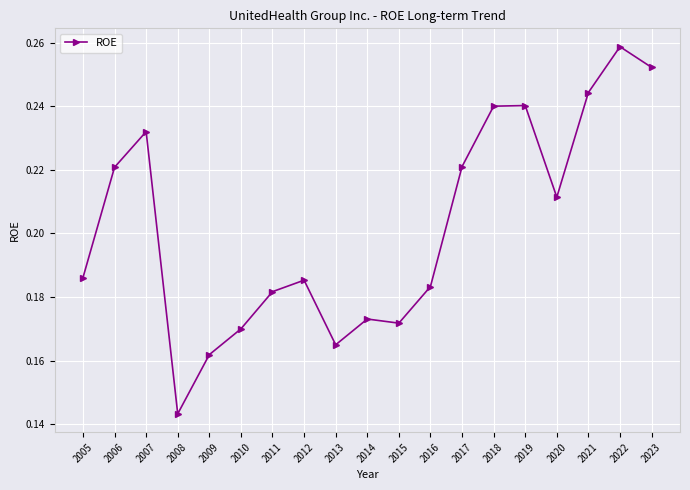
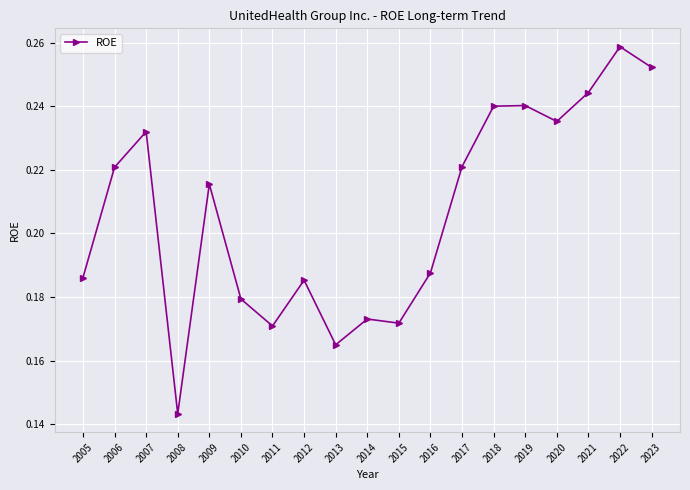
  {
    "2005": 0.186,
    "2006": 0.221,
    "2007": 0.232,
    "2008": 0.143,
-   "2009": 0.162,
-   "2010": 0.170,
-   "2011": 0.182,
+   "2009": 0.216,
+   "2010": 0.179,
+   "2011": 0.171,
    "2012": 0.185,
    "2013": 0.165,
    "2014": 0.173,
    "2015": 0.172,
-   "2016": 0.183,
+   "2016": 0.188,
    "2017": 0.221,
    "2018": 0.240,
    "2019": 0.240,
-   "2020": 0.211,
+   "2020": 0.235,
    "2021": 0.244,
    "2022": 0.259,
    "2023": 0.252
  }
